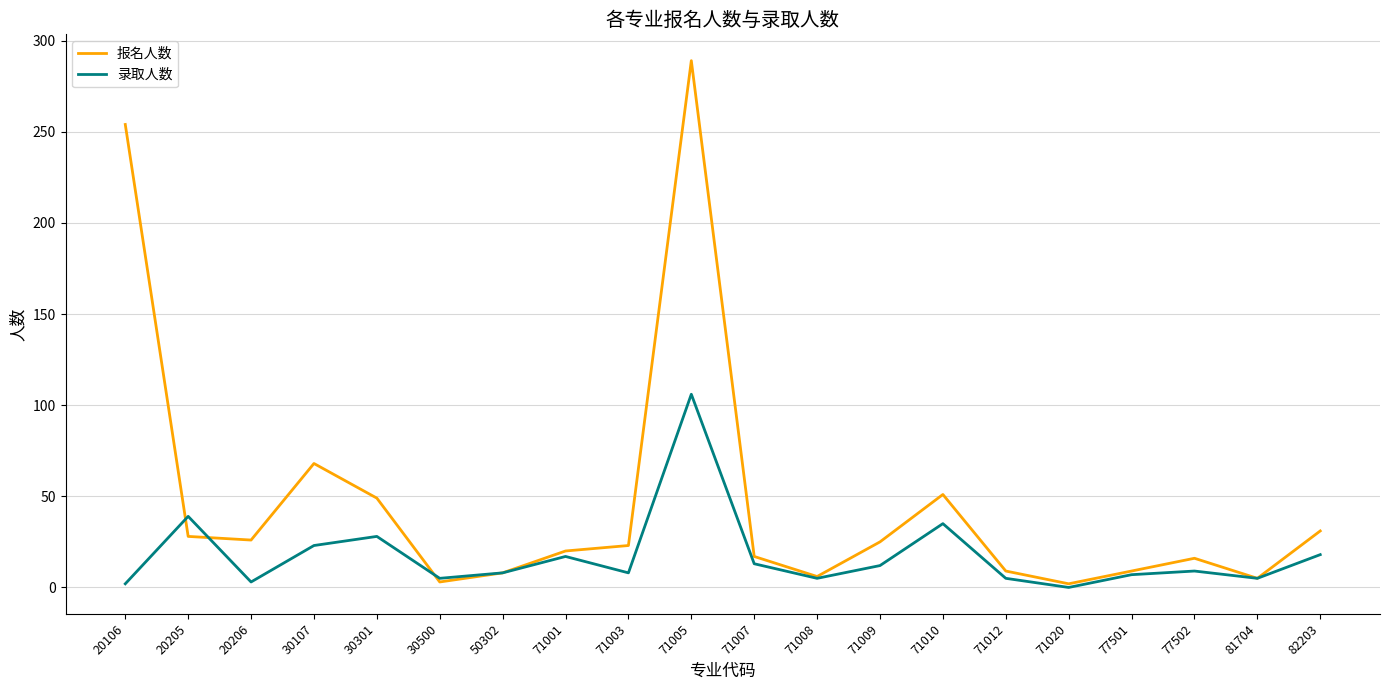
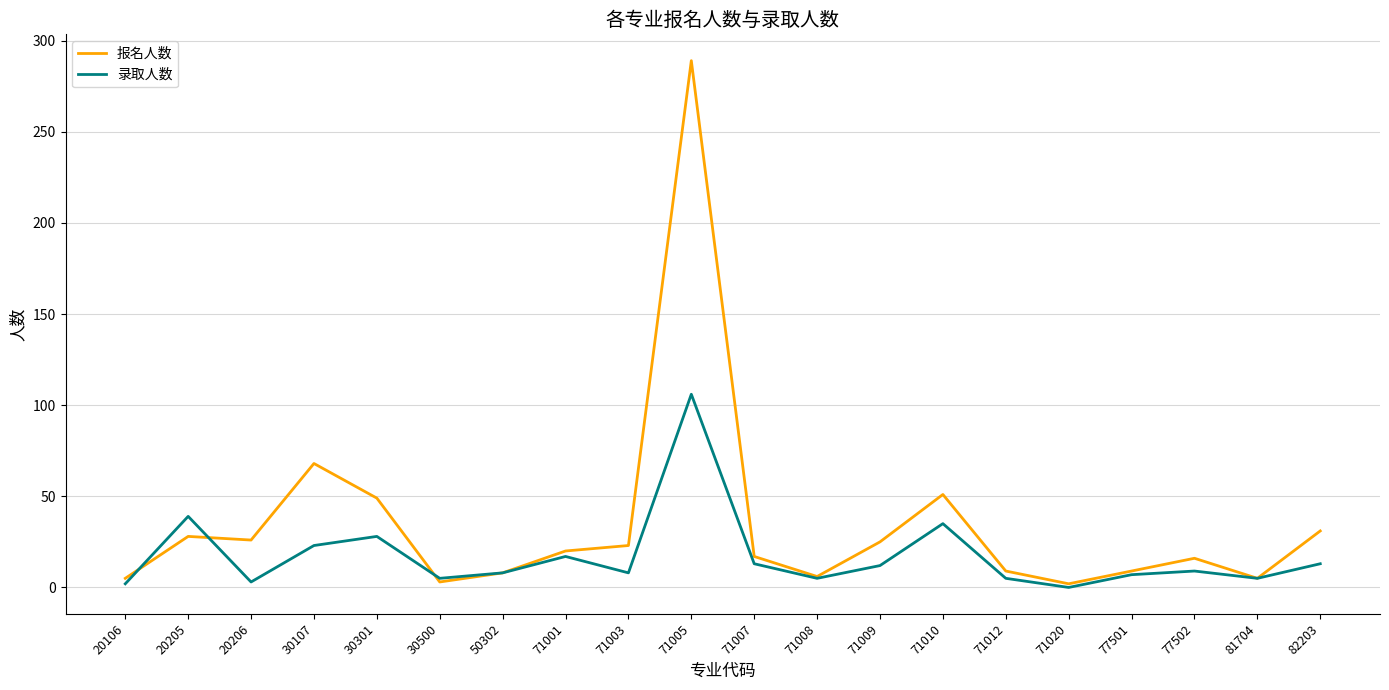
  {
    "报名人数": {
-     "20106": 254,
+     "20106": 5,
      "20205": 28,
      "20206": 26,
      "30107": 68,
      "30301": 49,
      "30500": 3,
      "71001": 20,
      "71003": 23,
      "71005": 289,
      "71007": 17,
      "71009": 25,
      "71010": 51,
      "71012": 9,
      "71020": 2,
      "77501": 9,
      "77502": 16,
      "82203": 31
    },
    "录取人数": {
      "20106": 2,
      "20205": 39,
      "20206": 3,
      "30107": 23,
      "30301": 28,
      "30500": 5,
      "71001": 17,
      "71003": 8,
      "71005": 106,
      "71007": 13,
      "71009": 12,
      "71010": 35,
      "71012": 5,
      "71020": 0,
      "77501": 7,
      "77502": 9,
-     "82203": 18
+     "82203": 13
    }
  }
